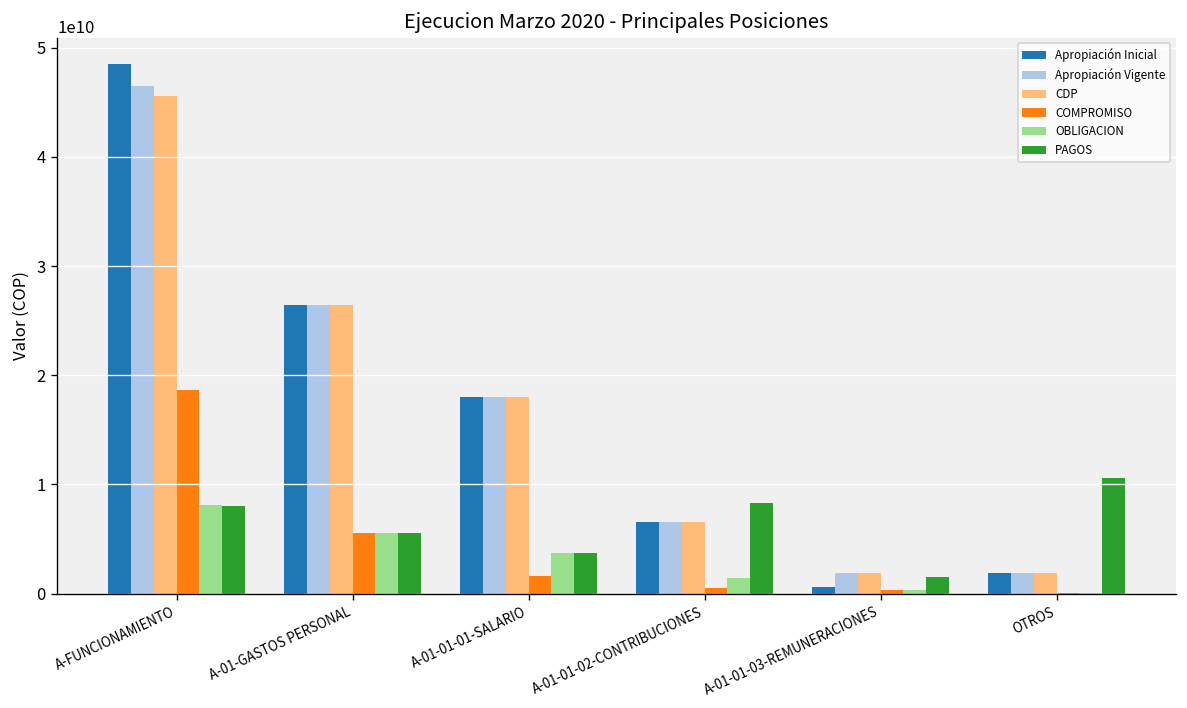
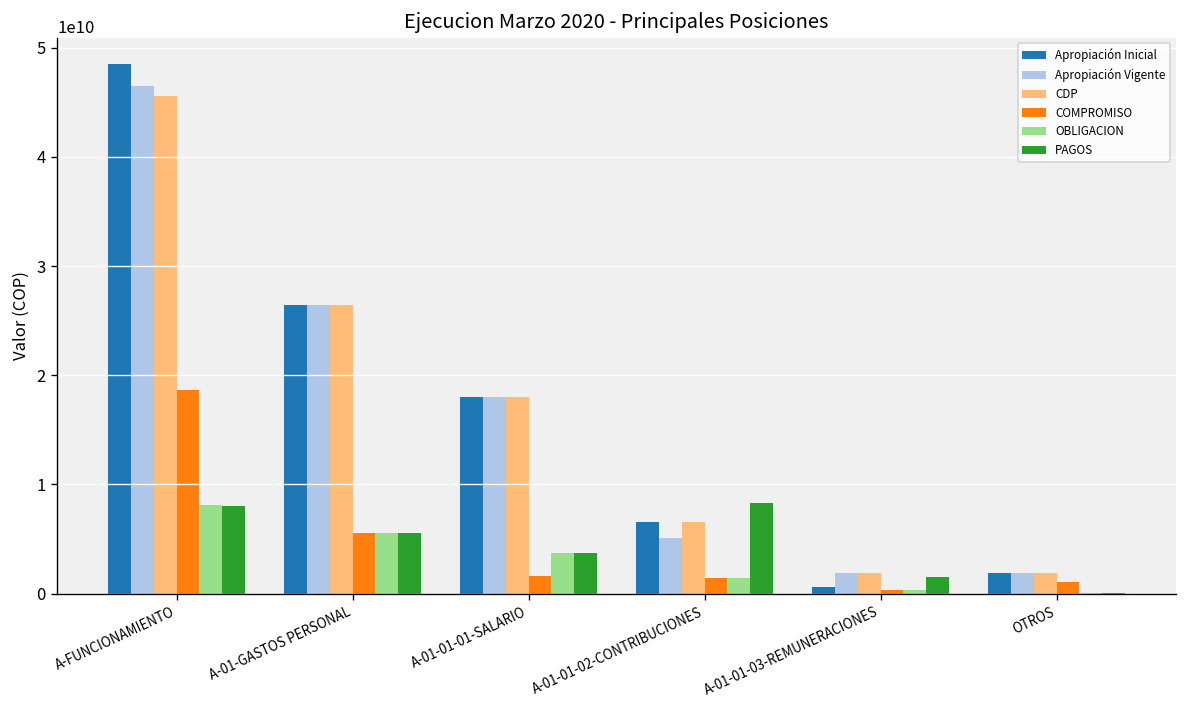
  {
    "Apropiación Inicial": {
      "A-FUNCIONAMIENTO": 49000000000,
      "A-01-GASTOS PERSONAL": 26000000000,
      "A-01-01-01-SALARIO": 18000000000,
      "A-01-01-02-CONTRIBUCIONES": 7000000000,
      "A-01-01-03-REMUNERACIONES": 1000000000,
      "OTROS": 2000000000
    },
    "Apropiación Vigente": {
      "A-FUNCIONAMIENTO": 47000000000,
      "A-01-GASTOS PERSONAL": 26000000000,
      "A-01-01-01-SALARIO": 18000000000,
-     "A-01-01-02-CONTRIBUCIONES": 7000000000,
+     "A-01-01-02-CONTRIBUCIONES": 5000000000,
      "A-01-01-03-REMUNERACIONES": 2000000000,
      "OTROS": 2000000000
    },
    "CDP": {
      "A-FUNCIONAMIENTO": 46000000000,
      "A-01-GASTOS PERSONAL": 26000000000,
      "A-01-01-01-SALARIO": 18000000000,
      "A-01-01-02-CONTRIBUCIONES": 7000000000,
      "A-01-01-03-REMUNERACIONES": 2000000000,
      "OTROS": 2000000000
    },
    "COMPROMISO": {
      "A-FUNCIONAMIENTO": 19000000000,
      "A-01-GASTOS PERSONAL": 6000000000,
      "A-01-01-01-SALARIO": 2000000000,
-     "A-01-01-02-CONTRIBUCIONES": 500000000,
+     "A-01-01-02-CONTRIBUCIONES": 1400000000,
      "A-01-01-03-REMUNERACIONES": 0,
-     "OTROS": 0
+     "OTROS": 1000000000
    },
    "OBLIGACION": {
      "A-FUNCIONAMIENTO": 8000000000,
      "A-01-GASTOS PERSONAL": 6000000000,
      "A-01-01-01-SALARIO": 4000000000,
      "A-01-01-02-CONTRIBUCIONES": 1000000000,
      "A-01-01-03-REMUNERACIONES": 0
    },
    "PAGOS": {
      "A-FUNCIONAMIENTO": 8000000000,
      "A-01-GASTOS PERSONAL": 6000000000,
      "A-01-01-01-SALARIO": 4000000000,
      "A-01-01-02-CONTRIBUCIONES": 8000000000,
      "A-01-01-03-REMUNERACIONES": 1000000000,
-     "OTROS": 11000000000
+     "OTROS": 0
    }
  }
